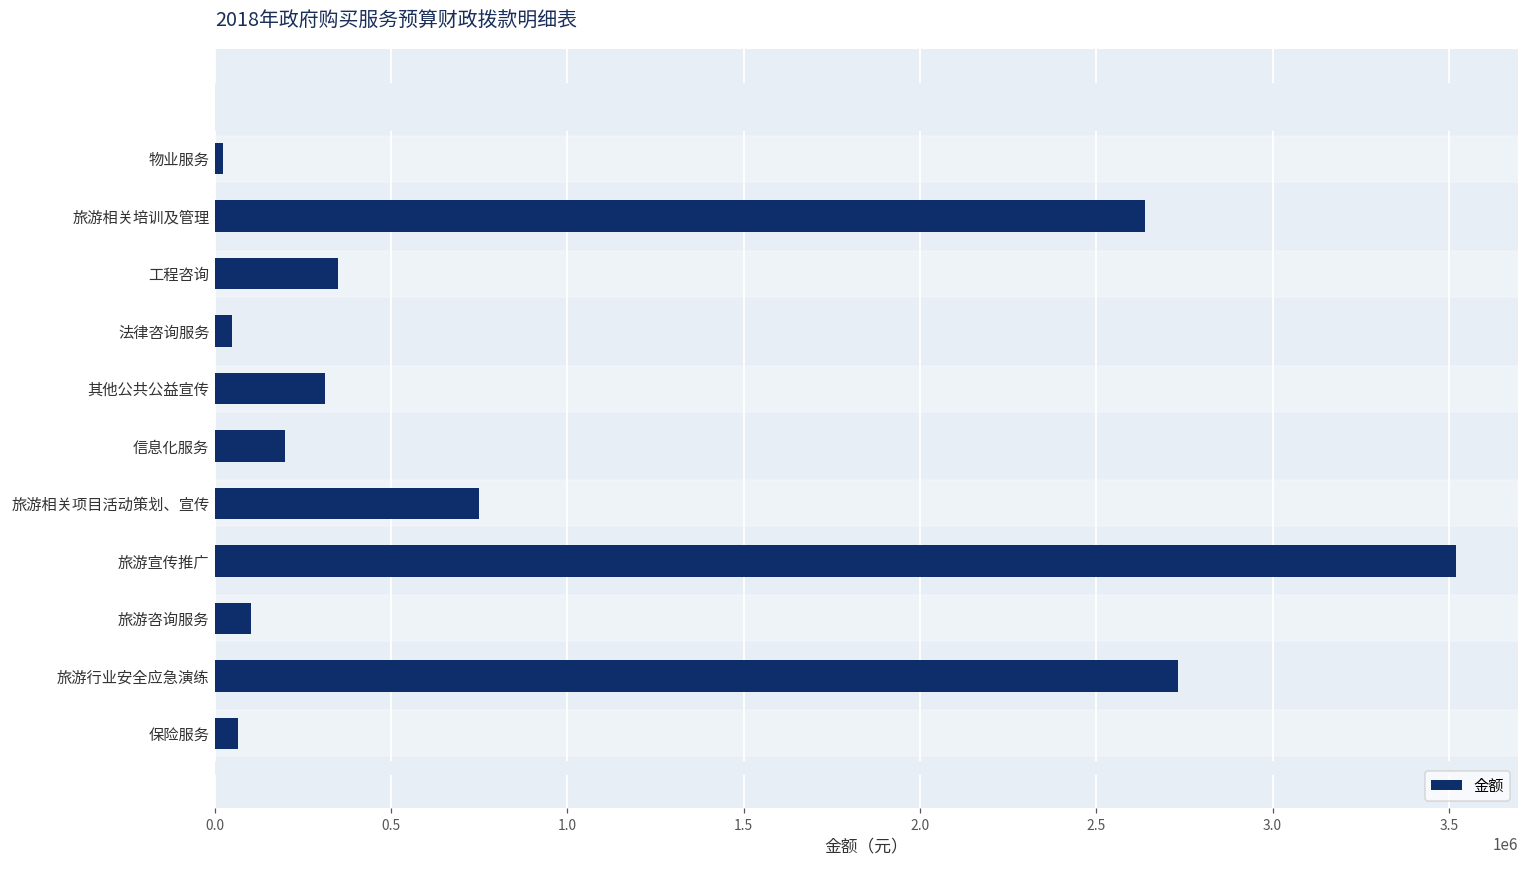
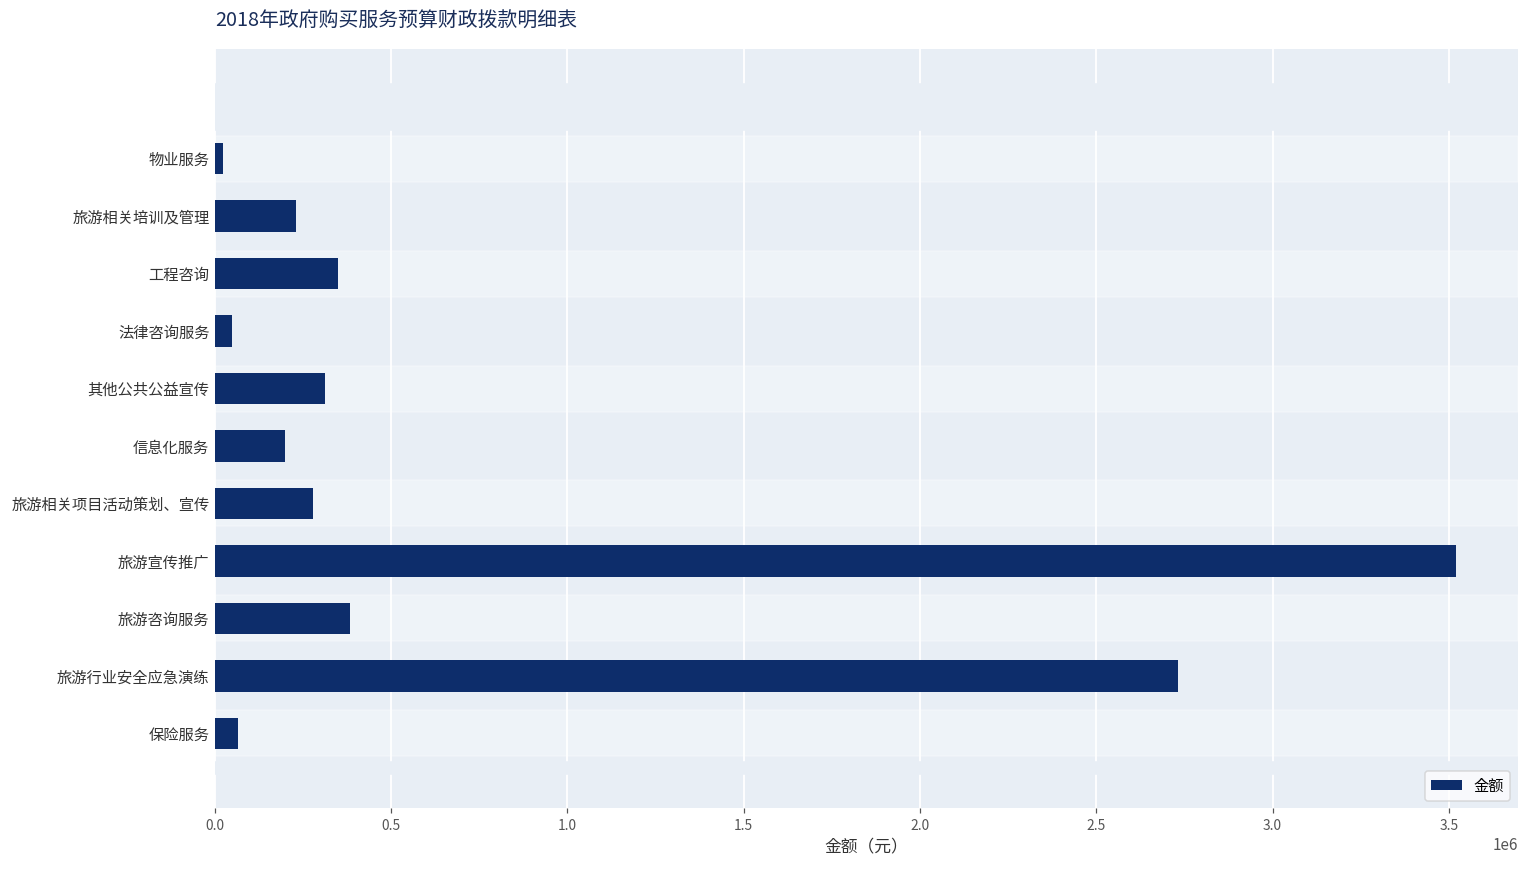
  {
    "物业服务": 20000,
-   "旅游相关培训及管理": 2640000,
+   "旅游相关培训及管理": 230000,
    "工程咨询": 350000,
    "法律咨询服务": 50000,
    "其他公共公益宣传": 310000,
    "信息化服务": 200000,
-   "旅游相关项目活动策划、宣传": 750000,
+   "旅游相关项目活动策划、宣传": 280000,
    "旅游宣传推广": 3520000,
-   "旅游咨询服务": 100000,
+   "旅游咨询服务": 380000,
    "旅游行业安全应急演练": 2730000,
    "保险服务": 70000
  }
